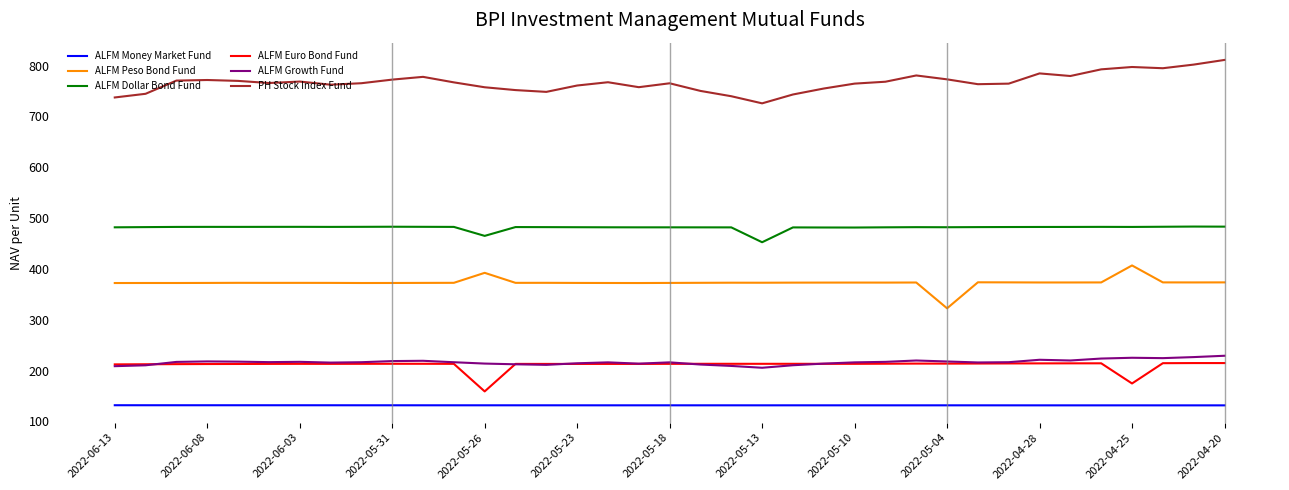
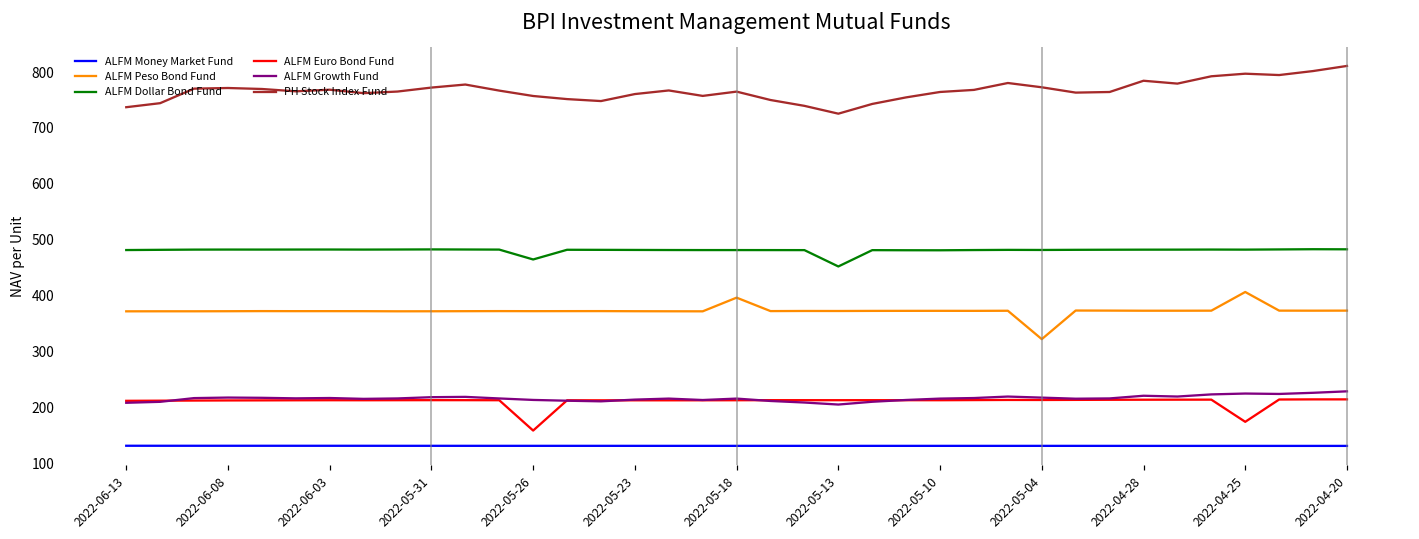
  {
    "ALFM Money Market Fund": {
      "2022-06-13": 130,
      "2022-06-08": 130,
      "2022-06-03": 130,
      "2022-05-31": 130,
      "2022-05-26": 130,
      "2022-05-23": 130,
      "2022-05-18": 130,
      "2022-05-13": 130,
      "2022-05-10": 130,
      "2022-05-04": 130,
      "2022-04-28": 130,
      "2022-04-25": 130,
      "2022-04-20": 130
    },
    "ALFM Peso Bond Fund": {
      "2022-06-13": 370,
      "2022-06-08": 370,
      "2022-06-03": 370,
      "2022-05-31": 370,
-     "2022-05-26": 390,
+     "2022-05-26": 370,
      "2022-05-23": 370,
-     "2022-05-18": 370,
+     "2022-05-18": 400,
      "2022-05-13": 370,
      "2022-05-10": 370,
      "2022-05-04": 320,
      "2022-04-28": 370,
      "2022-04-25": 410,
      "2022-04-20": 370
    },
    "ALFM Dollar Bond Fund": {
      "2022-06-13": 480,
      "2022-06-08": 480,
      "2022-06-03": 480,
      "2022-05-31": 480,
      "2022-05-26": 460,
      "2022-05-23": 480,
      "2022-05-18": 480,
      "2022-05-13": 450,
      "2022-05-10": 480,
      "2022-05-04": 480,
      "2022-04-28": 480,
      "2022-04-25": 480,
      "2022-04-20": 480
    },
    "ALFM Euro Bond Fund": {
      "2022-06-08": 210,
      "2022-05-31": 210,
      "2022-05-26": 160,
      "2022-05-13": 210,
      "2022-04-28": 210,
      "2022-04-25": 170,
      "2022-04-20": 210
    },
    "ALFM Growth Fund": {
      "2022-06-08": 220,
      "2022-05-31": 220,
      "2022-05-26": 210,
      "2022-05-13": 210,
      "2022-04-28": 220,
      "2022-04-25": 230,
      "2022-04-20": 230
    },
    "PH Stock Index Fund": {
      "2022-06-13": 740,
      "2022-06-08": 770,
      "2022-06-03": 770,
      "2022-05-31": 770,
      "2022-05-26": 760,
      "2022-05-23": 760,
      "2022-05-18": 770,
      "2022-05-13": 730,
      "2022-05-10": 760,
      "2022-05-04": 770,
      "2022-04-28": 780,
      "2022-04-25": 800,
      "2022-04-20": 810
    }
  }
